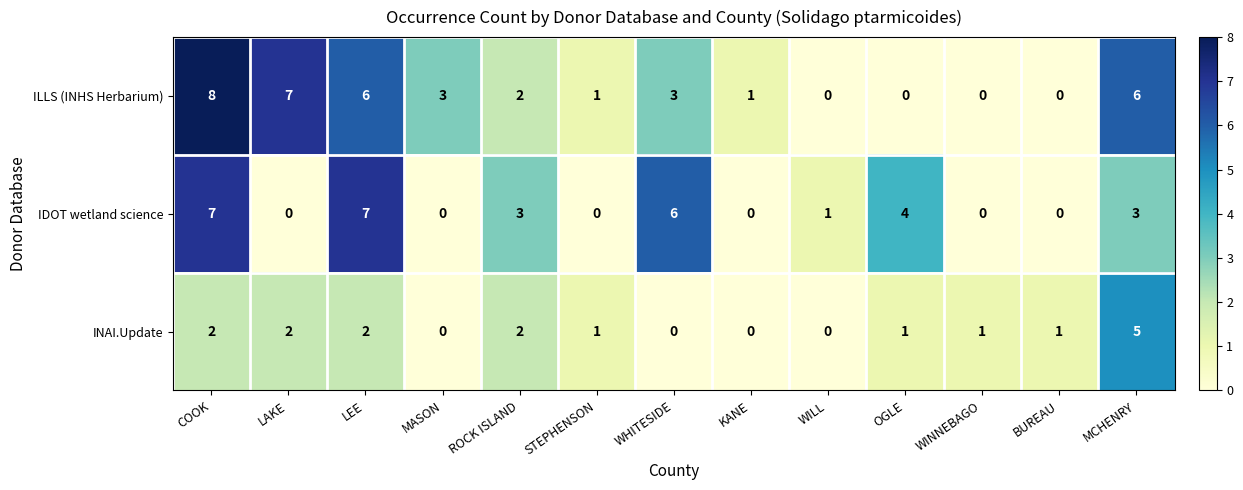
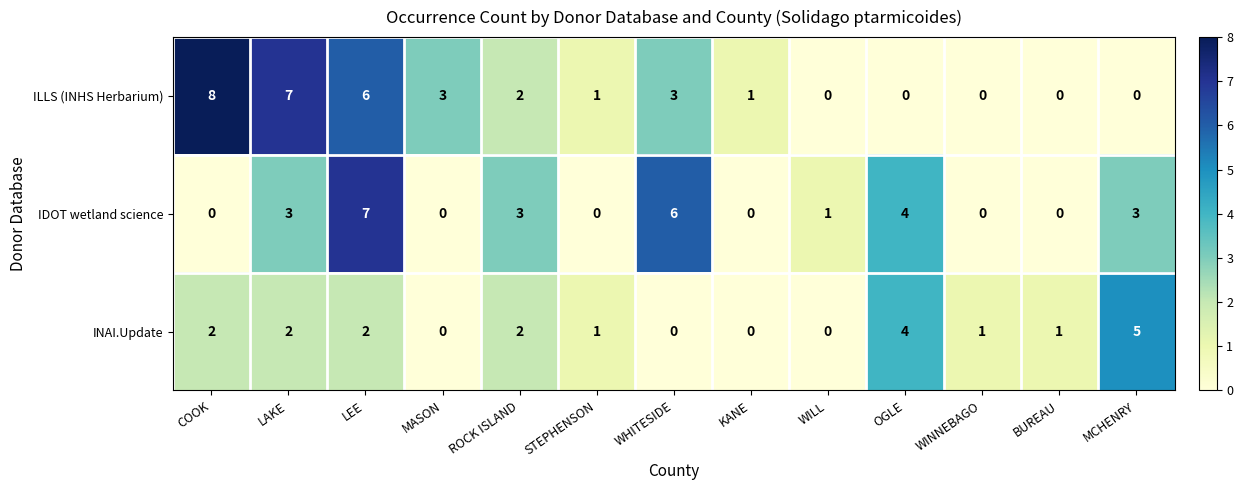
  {
    "ILLS (INHS Herbarium)": {
      "COOK": 8,
      "LAKE": 7,
      "LEE": 6,
      "MASON": 3,
      "ROCK ISLAND": 2,
      "STEPHENSON": 1,
      "WHITESIDE": 3,
      "KANE": 1,
      "WILL": 0,
      "OGLE": 0,
      "WINNEBAGO": 0,
      "BUREAU": 0,
-     "MCHENRY": 6
+     "MCHENRY": 0
    },
    "IDOT wetland science": {
-     "COOK": 7,
-     "LAKE": 0,
+     "COOK": 0,
+     "LAKE": 3,
      "LEE": 7,
      "MASON": 0,
      "ROCK ISLAND": 3,
      "STEPHENSON": 0,
      "WHITESIDE": 6,
      "KANE": 0,
      "WILL": 1,
      "OGLE": 4,
      "WINNEBAGO": 0,
      "BUREAU": 0,
      "MCHENRY": 3
    },
    "INAI.Update": {
      "COOK": 2,
      "LAKE": 2,
      "LEE": 2,
      "MASON": 0,
      "ROCK ISLAND": 2,
      "STEPHENSON": 1,
      "WHITESIDE": 0,
      "KANE": 0,
      "WILL": 0,
-     "OGLE": 1,
+     "OGLE": 4,
      "WINNEBAGO": 1,
      "BUREAU": 1,
      "MCHENRY": 5
    }
  }
